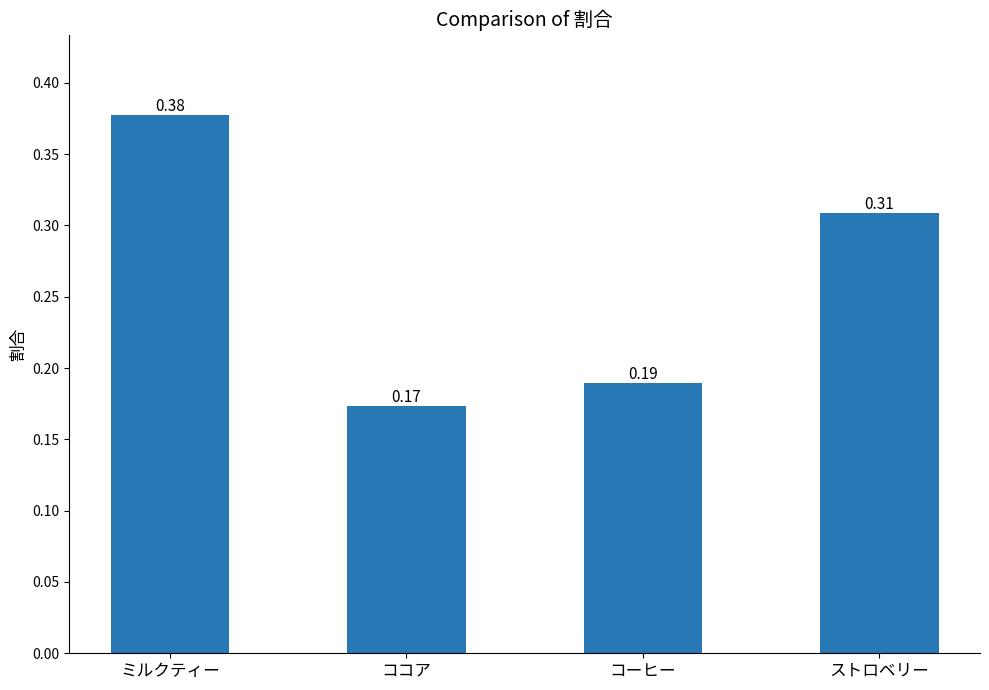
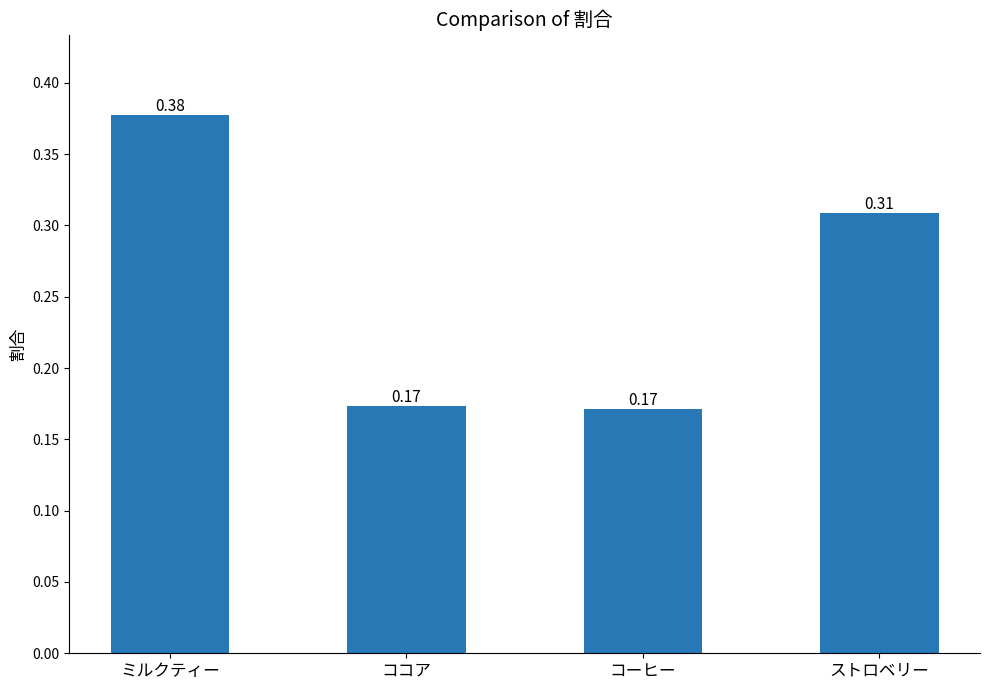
  {
    "ミルクティー": 0.38,
    "ココア": 0.17,
-   "コーヒー": 0.19,
+   "コーヒー": 0.17,
    "ストロベリー": 0.31
  }
